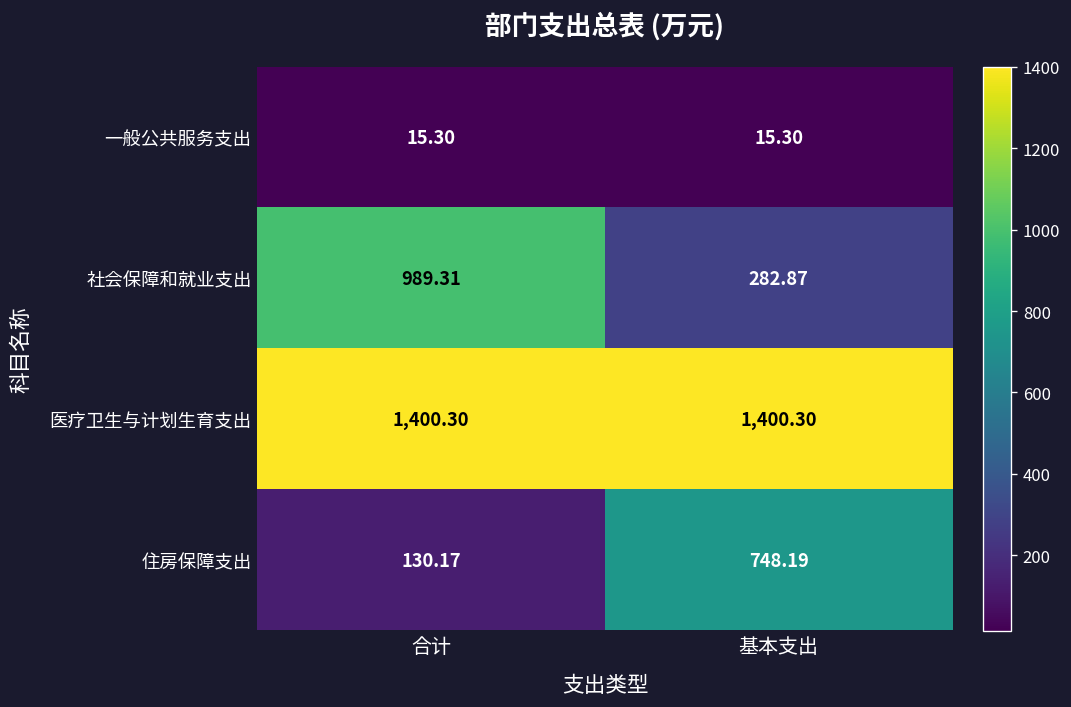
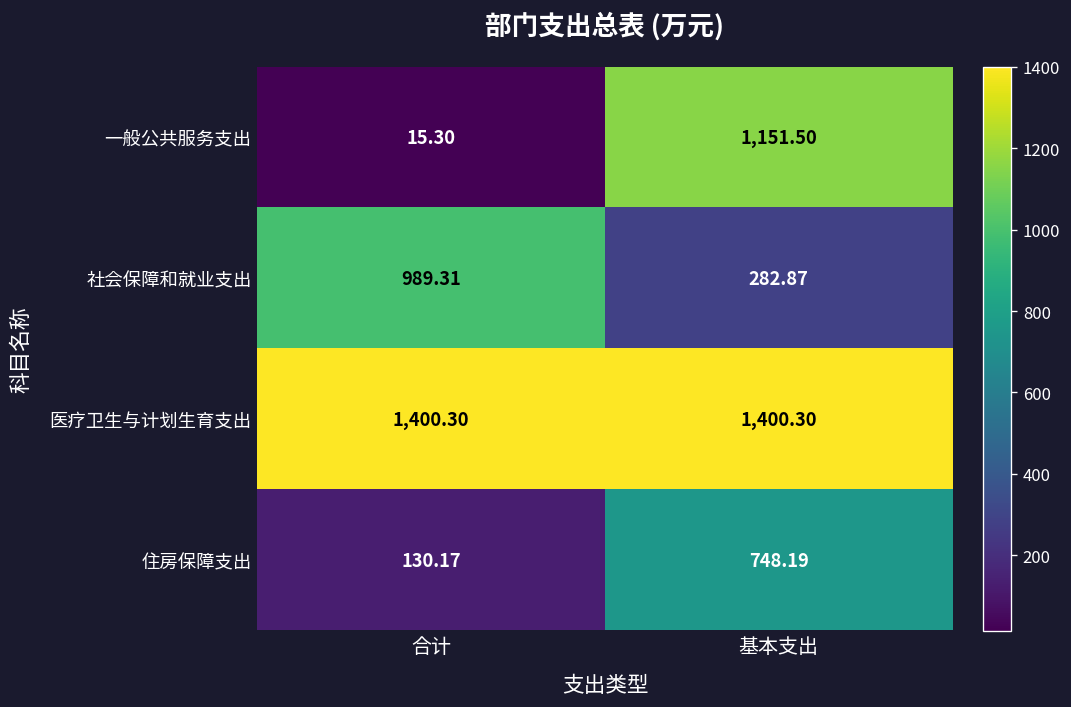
  {
    "一般公共服务支出": {
      "合计": "15.30",
-     "基本支出": "15.30"
+     "基本支出": "1,151.50"
    },
    "社会保障和就业支出": {
      "合计": "989.31",
      "基本支出": "282.87"
    },
    "医疗卫生与计划生育支出": {
      "合计": "1,400.30",
      "基本支出": "1,400.30"
    },
    "住房保障支出": {
      "合计": "130.17",
      "基本支出": "748.19"
    }
  }
